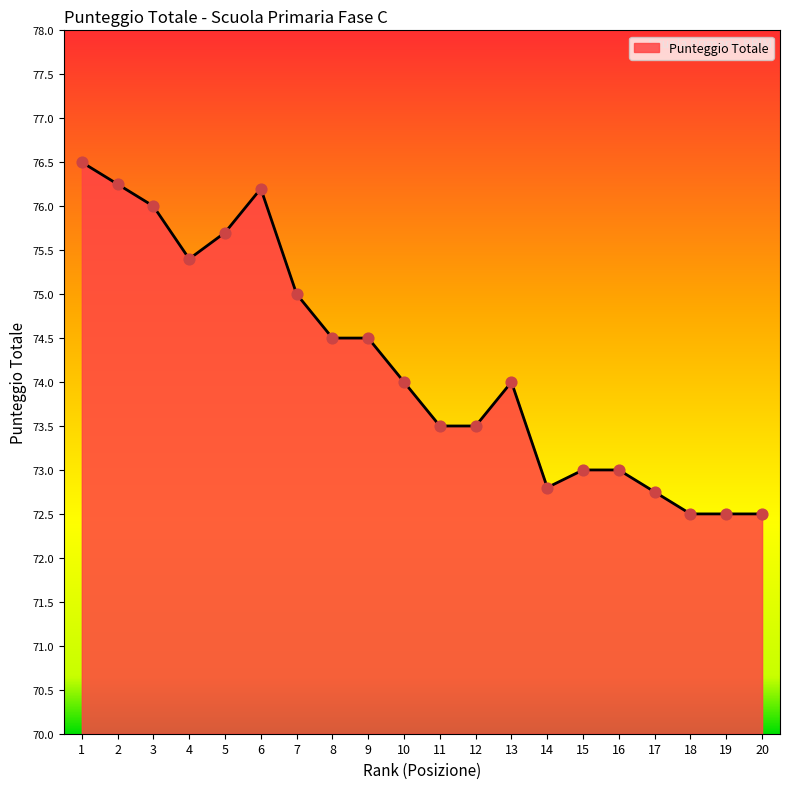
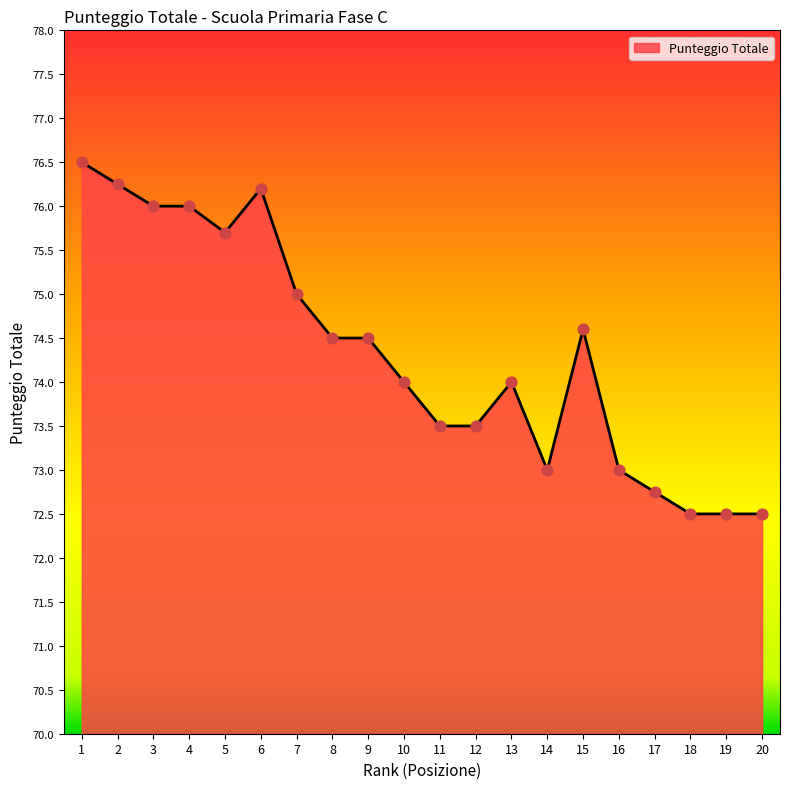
  {
    "1": 76.5,
    "2": 76.3,
    "3": 76.0,
-   "4": 75.4,
+   "4": 76.0,
    "5": 75.7,
    "6": 76.2,
    "7": 75.0,
    "8": 74.5,
    "9": 74.5,
    "10": 74.0,
    "11": 73.5,
    "12": 73.5,
    "13": 74.0,
-   "14": 72.8,
-   "15": 73.0,
+   "14": 73.0,
+   "15": 74.6,
    "16": 73.0,
    "17": 72.8,
    "18": 72.5,
    "19": 72.5,
    "20": 72.5
  }
